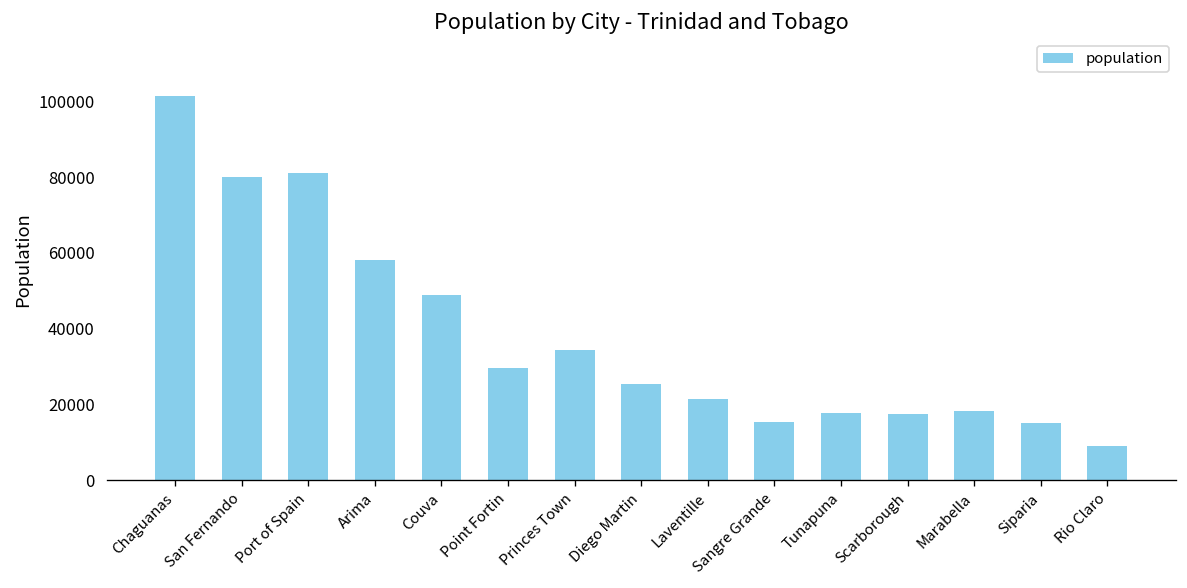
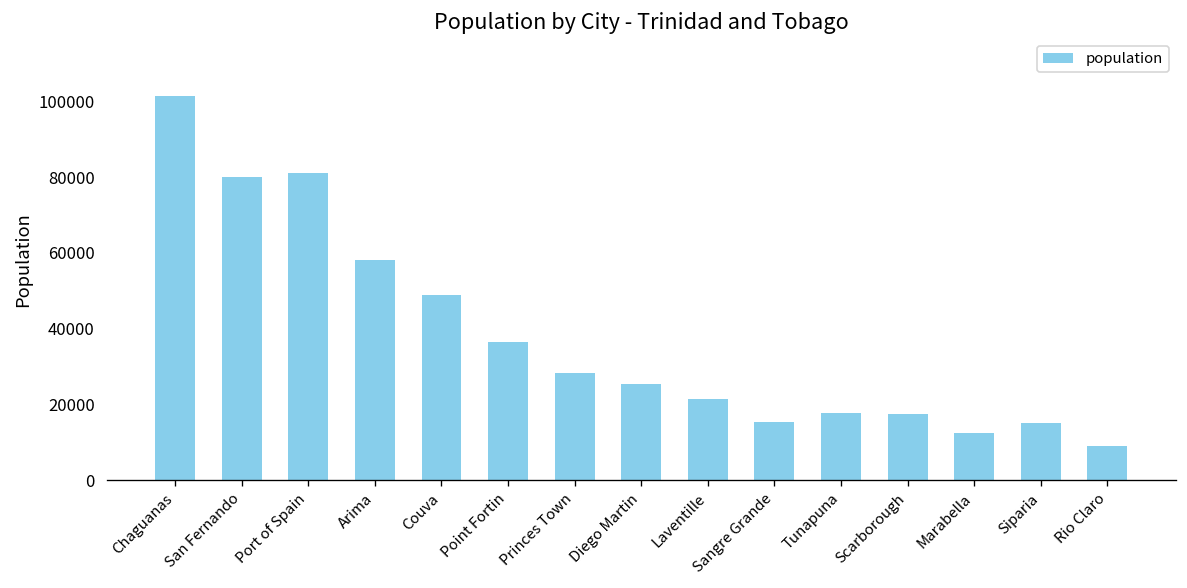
  {
    "Chaguanas": 101000,
    "San Fernando": 80000,
    "Port of Spain": 81000,
    "Arima": 58000,
    "Couva": 49000,
-   "Point Fortin": 30000,
-   "Princes Town": 34000,
+   "Point Fortin": 37000,
+   "Princes Town": 28000,
    "Diego Martin": 25000,
    "Laventille": 21000,
    "Sangre Grande": 15000,
    "Tunapuna": 18000,
    "Scarborough": 18000,
-   "Marabella": 18000,
+   "Marabella": 13000,
    "Siparia": 15000,
    "Rio Claro": 9000
  }
